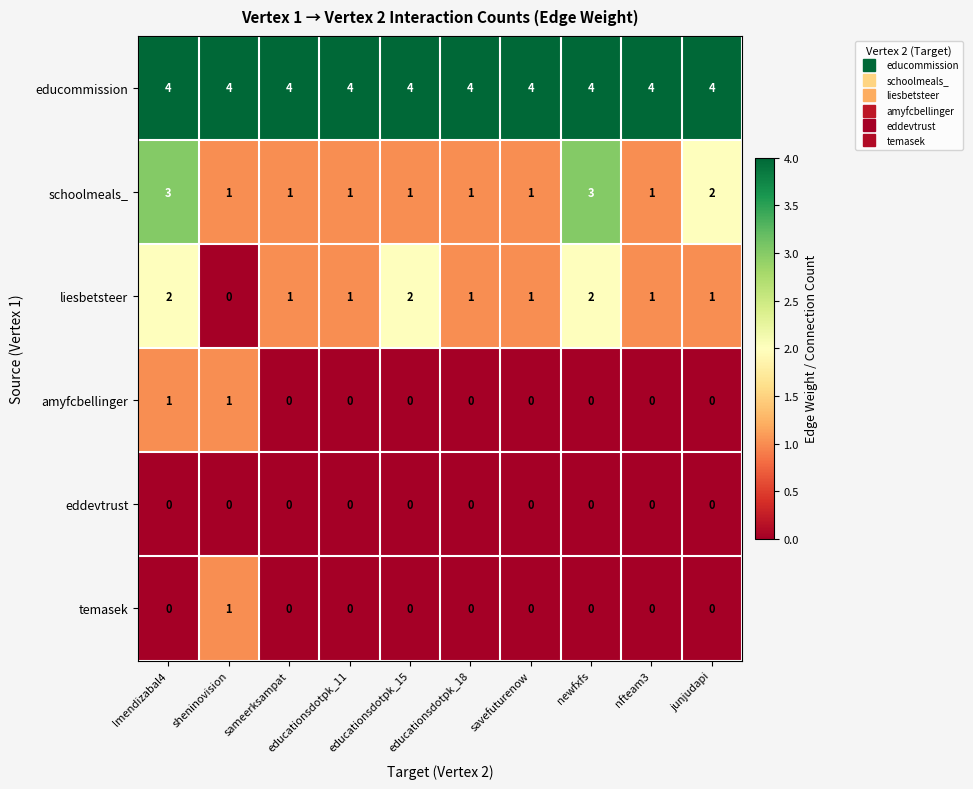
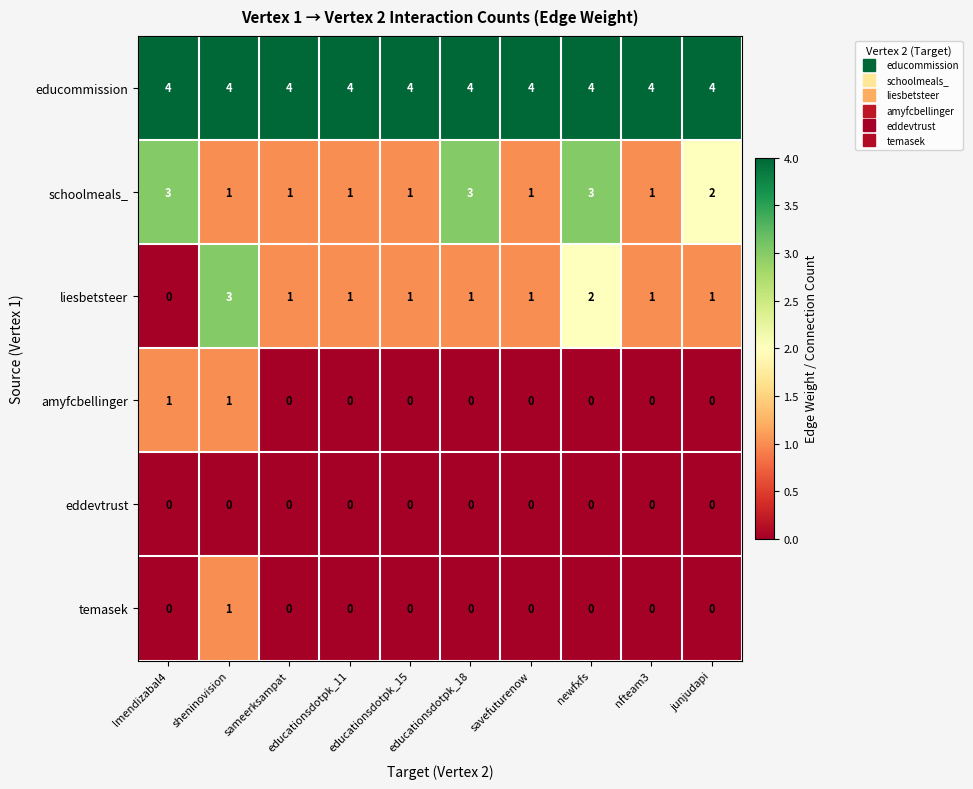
  {
    "educommission": {
      "lmendizabal4": 4,
      "sheninovision": 4,
      "sameerksampat": 4,
      "educationsdotpk_11": 4,
      "educationsdotpk_15": 4,
      "educationsdotpk_18": 4,
      "savefuturenow": 4,
      "newfxfs": 4,
      "nfteam3": 4,
      "junjudapi": 4
    },
    "schoolmeals_": {
      "lmendizabal4": 3,
      "sheninovision": 1,
      "sameerksampat": 1,
      "educationsdotpk_11": 1,
      "educationsdotpk_15": 1,
-     "educationsdotpk_18": 1,
+     "educationsdotpk_18": 3,
      "savefuturenow": 1,
      "newfxfs": 3,
      "nfteam3": 1,
      "junjudapi": 2
    },
    "liesbetsteer": {
-     "lmendizabal4": 2,
-     "sheninovision": 0,
+     "lmendizabal4": 0,
+     "sheninovision": 3,
      "sameerksampat": 1,
      "educationsdotpk_11": 1,
-     "educationsdotpk_15": 2,
+     "educationsdotpk_15": 1,
      "educationsdotpk_18": 1,
      "savefuturenow": 1,
      "newfxfs": 2,
      "nfteam3": 1,
      "junjudapi": 1
    },
    "amyfcbellinger": {
      "lmendizabal4": 1,
      "sheninovision": 1,
      "sameerksampat": 0,
      "educationsdotpk_11": 0,
      "educationsdotpk_15": 0,
      "educationsdotpk_18": 0,
      "savefuturenow": 0,
      "newfxfs": 0,
      "nfteam3": 0,
      "junjudapi": 0
    },
    "eddevtrust": {
      "lmendizabal4": 0,
      "sheninovision": 0,
      "sameerksampat": 0,
      "educationsdotpk_11": 0,
      "educationsdotpk_15": 0,
      "educationsdotpk_18": 0,
      "savefuturenow": 0,
      "newfxfs": 0,
      "nfteam3": 0,
      "junjudapi": 0
    },
    "temasek": {
      "lmendizabal4": 0,
      "sheninovision": 1,
      "sameerksampat": 0,
      "educationsdotpk_11": 0,
      "educationsdotpk_15": 0,
      "educationsdotpk_18": 0,
      "savefuturenow": 0,
      "newfxfs": 0,
      "nfteam3": 0,
      "junjudapi": 0
    }
  }
